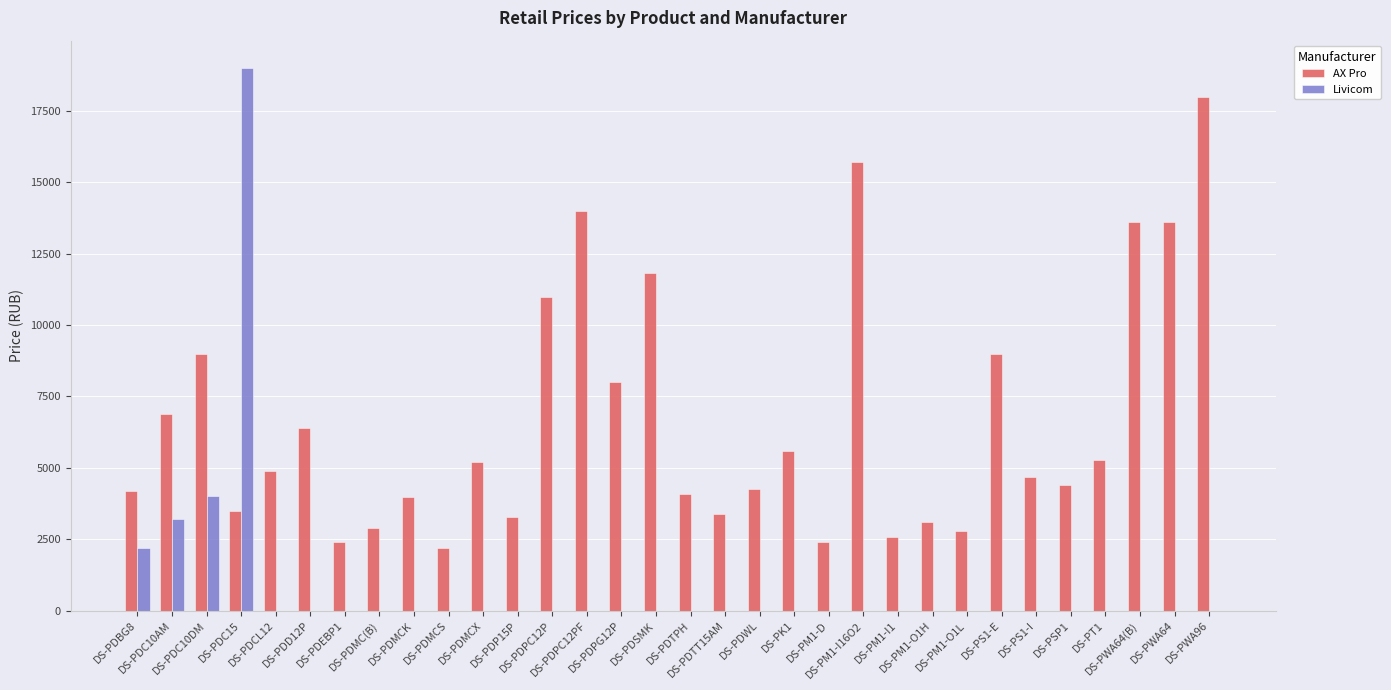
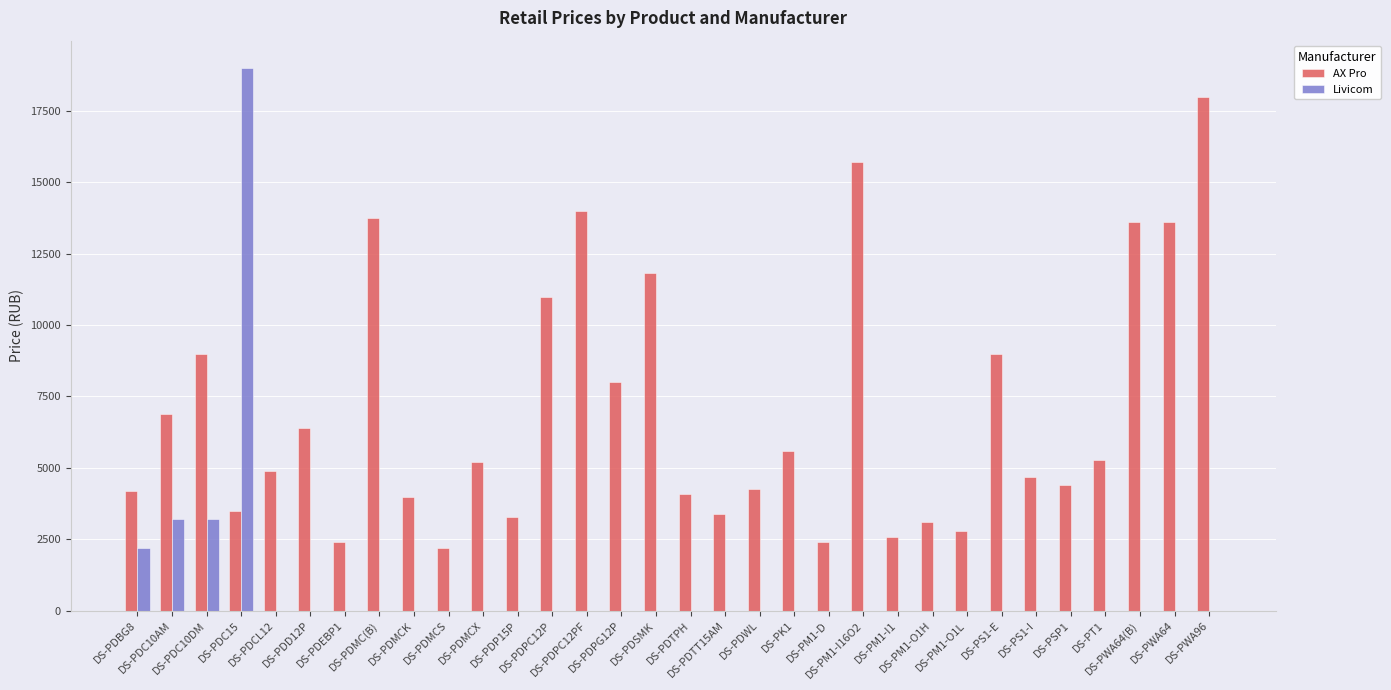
  {
    "AX Pro": {
      "DS-PDBG8": 4200,
      "DS-PDC10AM": 6900,
      "DS-PDC10DM": 9000,
      "DS-PDC15": 3500,
      "DS-PDCL12": 4900,
      "DS-PDD12P": 6400,
      "DS-PDEBP1": 2400,
-     "DS-PDMC(B)": 2900,
+     "DS-PDMC(B)": 13700,
      "DS-PDMCK": 4000,
      "DS-PDMCS": 2200,
      "DS-PDMCX": 5200,
      "DS-PDP15P": 3300,
      "DS-PDPC12P": 11000,
      "DS-PDPC12PF": 14000,
      "DS-PDPG12P": 8000,
      "DS-PDSMK": 11800,
      "DS-PDTPH": 4100,
      "DS-PDTT15AM": 3400,
      "DS-PDWL": 4300,
      "DS-PK1": 5600,
      "DS-PM1-D": 2400,
      "DS-PM1-I16O2": 15700,
      "DS-PM1-I1": 2600,
      "DS-PM1-O1H": 3100,
      "DS-PM1-O1L": 2800,
      "DS-PS1-E": 9000,
      "DS-PS1-I": 4700,
      "DS-PSP1": 4400,
      "DS-PT1": 5300,
      "DS-PWA64(B)": 13600,
      "DS-PWA64": 13600,
      "DS-PWA96": 18000
    },
    "Livicom": {
      "DS-PDBG8": 2200,
      "DS-PDC10AM": 3200,
-     "DS-PDC10DM": 4000,
+     "DS-PDC10DM": 3200,
      "DS-PDC15": 19000,
      "DS-PDCL12": 0,
      "DS-PDD12P": 0,
      "DS-PDEBP1": 0,
      "DS-PDMC(B)": 0,
      "DS-PDMCK": 0,
      "DS-PDMCS": 0,
      "DS-PDMCX": 0,
      "DS-PDP15P": 0,
      "DS-PDPC12P": 0,
      "DS-PDPC12PF": 0,
      "DS-PDPG12P": 0,
      "DS-PDSMK": 0,
      "DS-PDTPH": 0,
      "DS-PDTT15AM": 0,
      "DS-PDWL": 0,
      "DS-PK1": 0,
      "DS-PM1-D": 0,
      "DS-PM1-I16O2": 0,
      "DS-PM1-I1": 0,
      "DS-PM1-O1H": 0,
      "DS-PM1-O1L": 0,
      "DS-PS1-E": 0,
      "DS-PS1-I": 0,
      "DS-PSP1": 0,
      "DS-PT1": 0,
      "DS-PWA64(B)": 0,
      "DS-PWA64": 0,
      "DS-PWA96": 0
    }
  }
